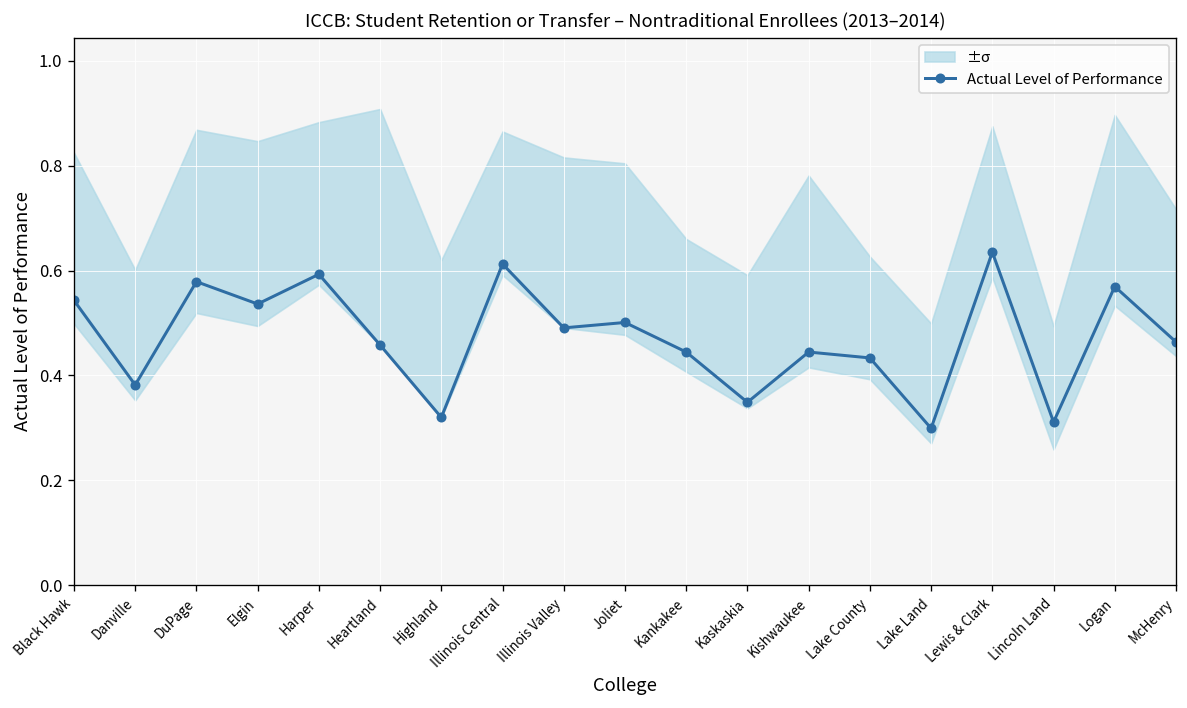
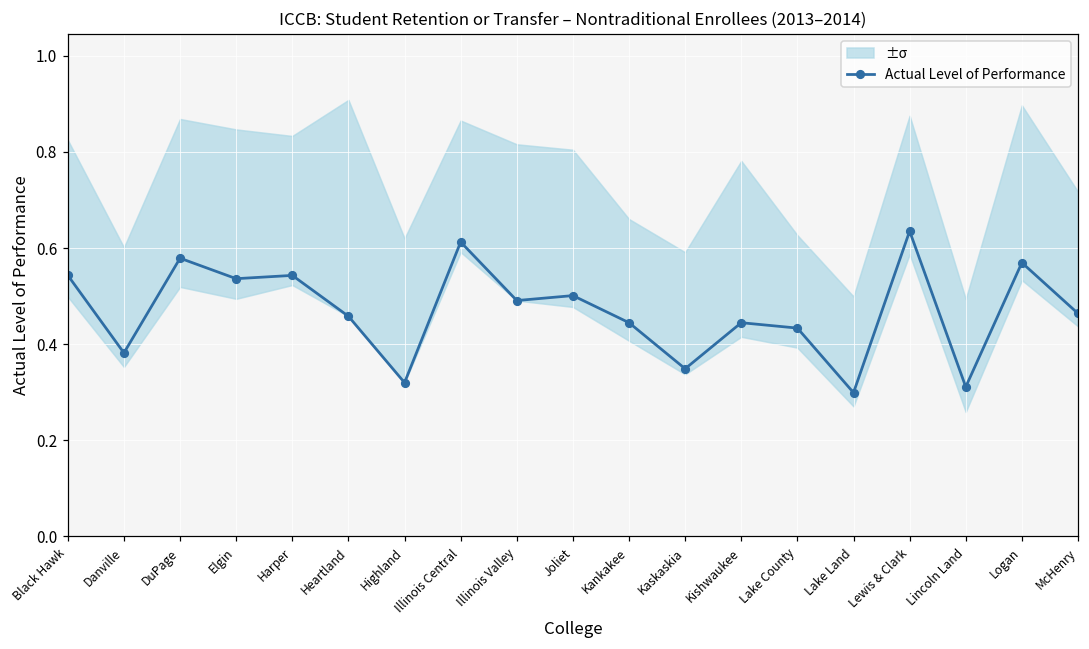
  {
    "Actual Level of Performance": {
      "Black Hawk": 0.54,
      "Danville": 0.38,
      "DuPage": 0.58,
      "Elgin": 0.54,
-     "Harper": 0.59,
+     "Harper": 0.54,
      "Heartland": 0.46,
      "Highland": 0.32,
      "Illinois Central": 0.61,
      "Illinois Valley": 0.49,
      "Joliet": 0.50,
      "Kankakee": 0.44,
      "Kaskaskia": 0.35,
      "Kishwaukee": 0.44,
      "Lake County": 0.43,
      "Lake Land": 0.30,
      "Lewis & Clark": 0.64,
      "Lincoln Land": 0.31,
      "Logan": 0.57,
      "McHenry": 0.46
    }
  }
